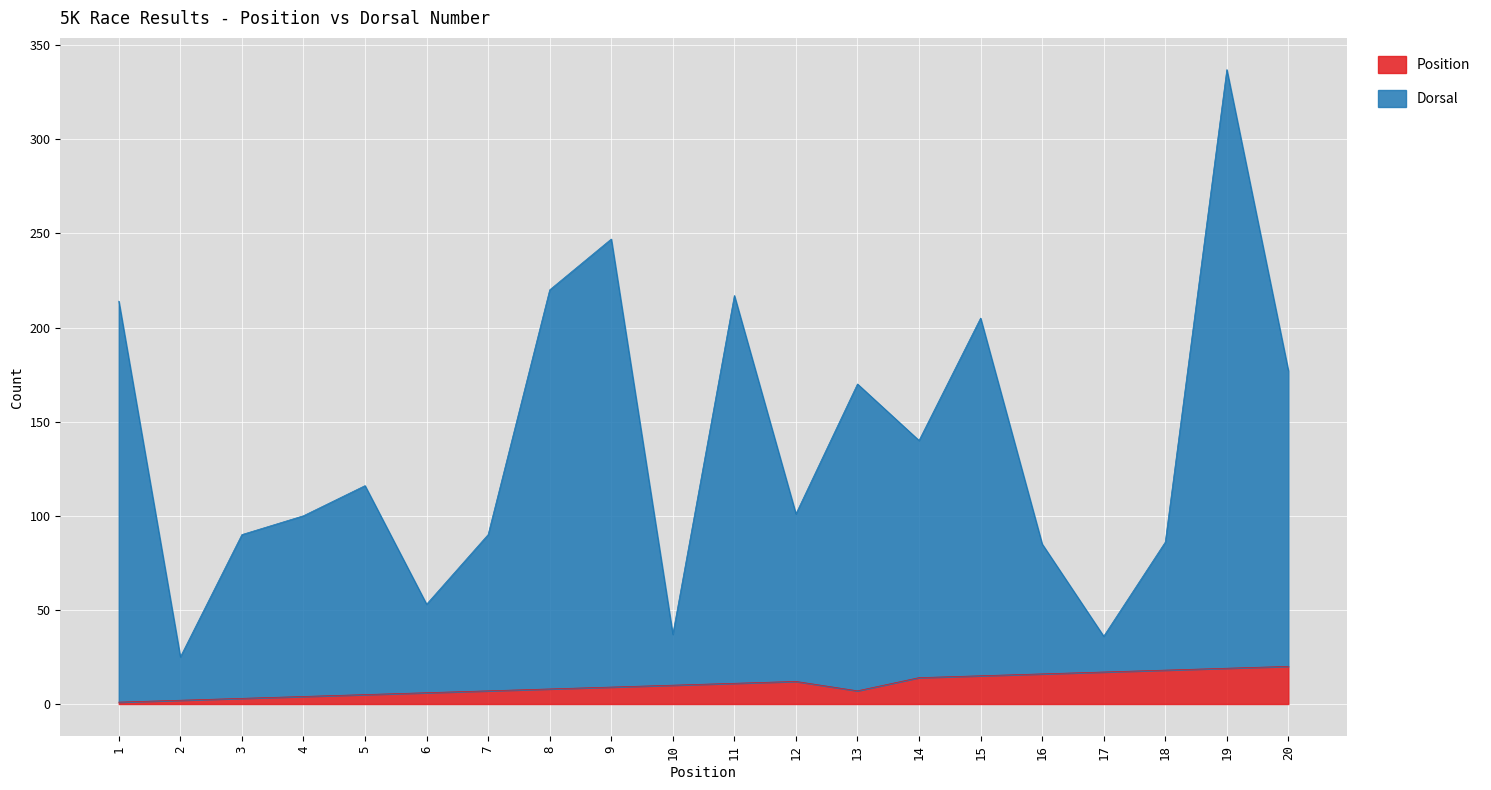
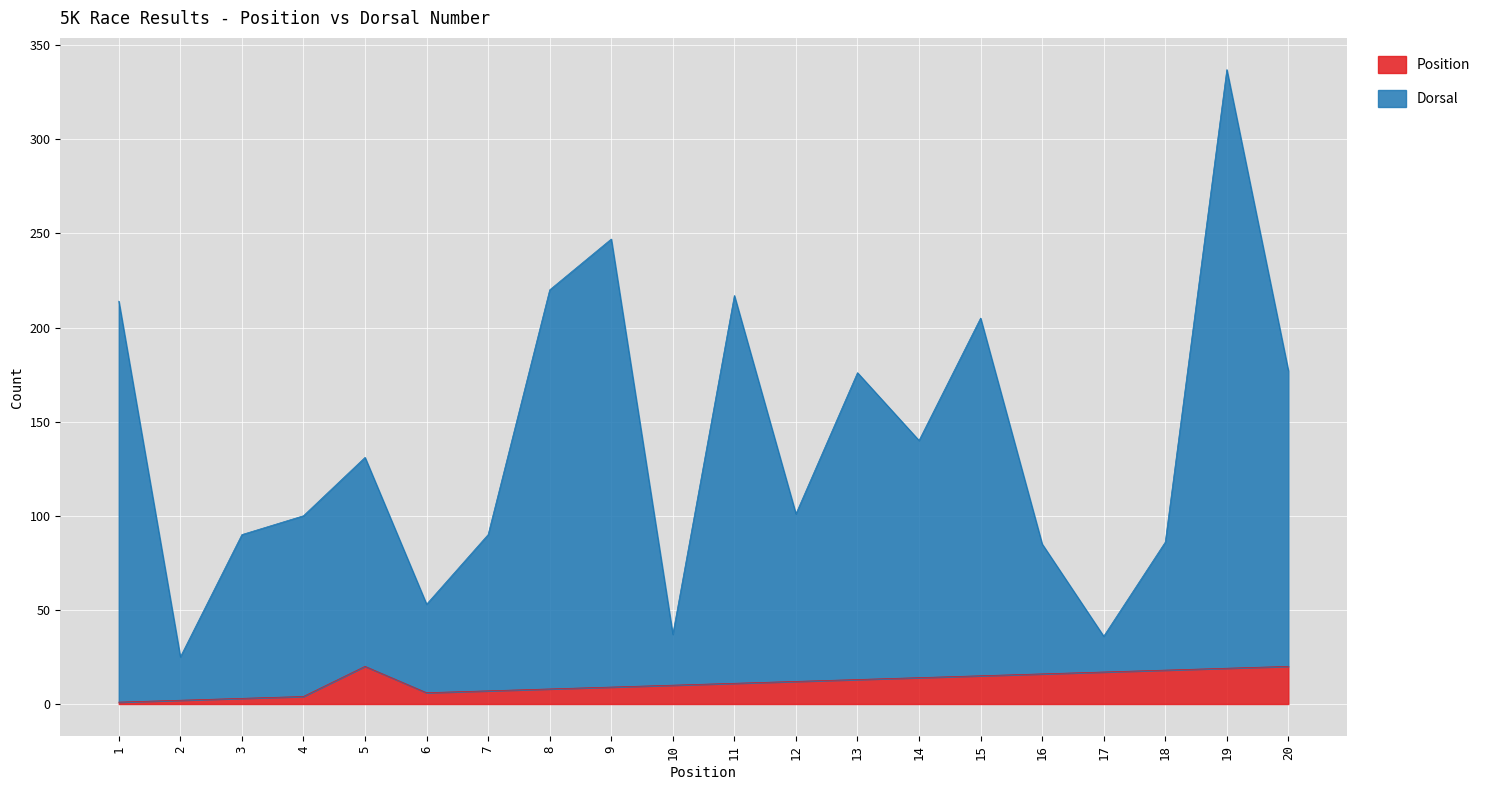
  {
    "Position": {
      "1": 1,
      "2": 2,
      "3": 3,
      "4": 4,
-     "5": 5,
+     "5": 20,
      "6": 6,
      "7": 7,
      "8": 8,
      "9": 9,
      "10": 10,
      "11": 11,
      "12": 12,
-     "13": 7,
+     "13": 13,
      "14": 14,
      "15": 15,
      "16": 16,
      "17": 17,
      "18": 18,
      "19": 19,
      "20": 20
    },
    "Dorsal": {
      "1": 213,
      "2": 23,
      "3": 87,
      "4": 96,
      "5": 111,
      "6": 47,
      "7": 83,
      "8": 212,
      "9": 238,
      "10": 27,
      "11": 206,
      "12": 89,
      "13": 163,
      "14": 126,
      "15": 190,
      "16": 69,
      "17": 19,
      "18": 68,
      "19": 318,
      "20": 157
    }
  }
